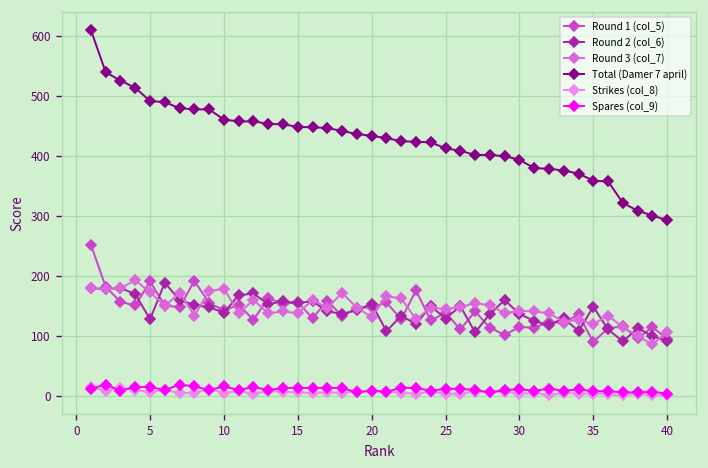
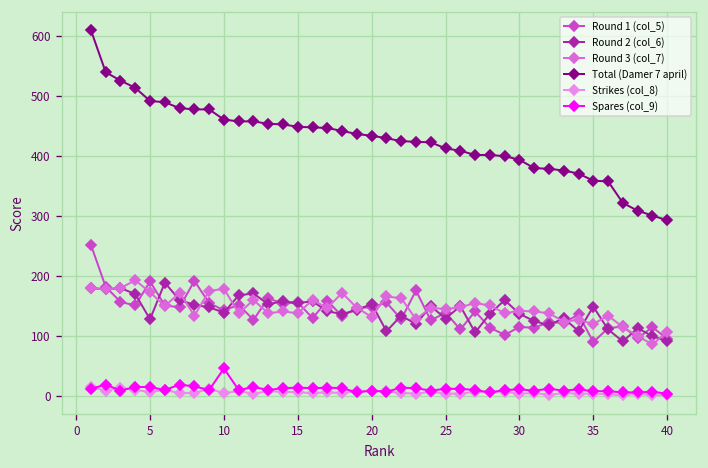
  {
    "Spares (col_9)": {
      "5": 20,
-     "10": 20,
+     "10": 50,
      "15": 10,
      "25": 10,
      "30": 10
    }
  }
